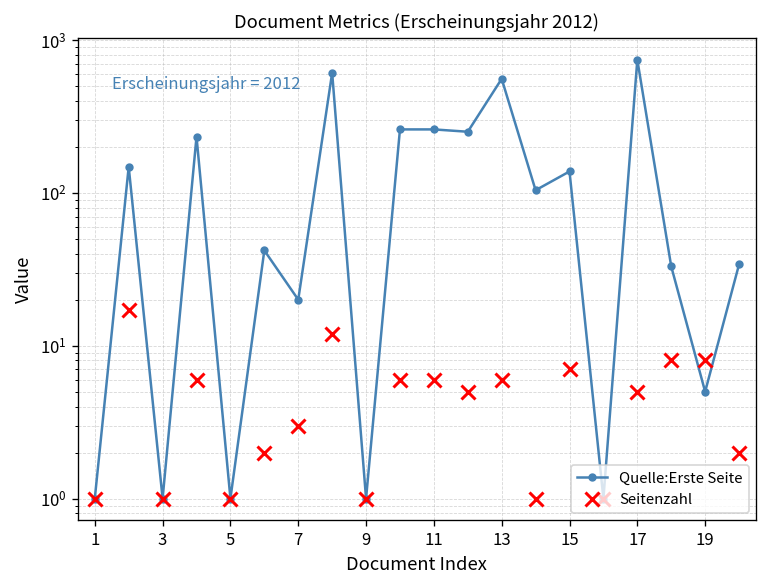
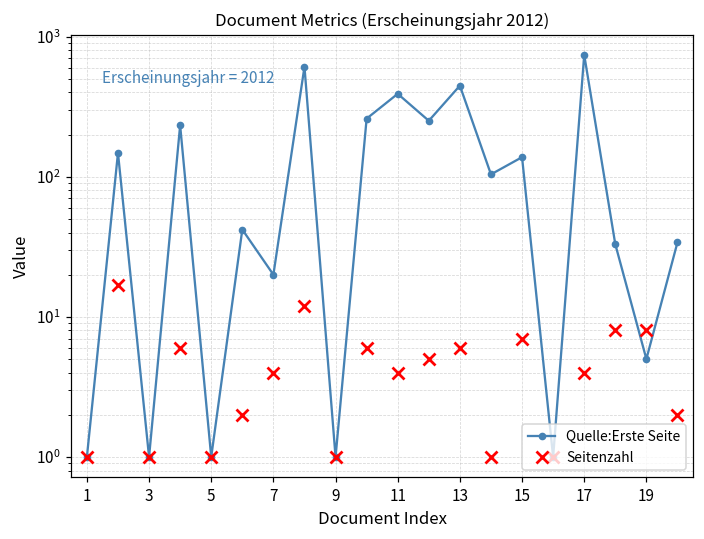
  {
    "Quelle:Erste Seite": {
      "7": 20,
-     "11": 260,
-     "13": 600,
+     "11": 390,
+     "13": 450,
      "15": 140,
      "17": 700,
      "19": 5
    },
    "Seitenzahl": {
-     "7": 3,
-     "11": 6,
+     "7": 4,
+     "11": 4,
      "13": 6,
      "15": 7,
-     "17": 5,
+     "17": 4,
      "19": 8
    }
  }
